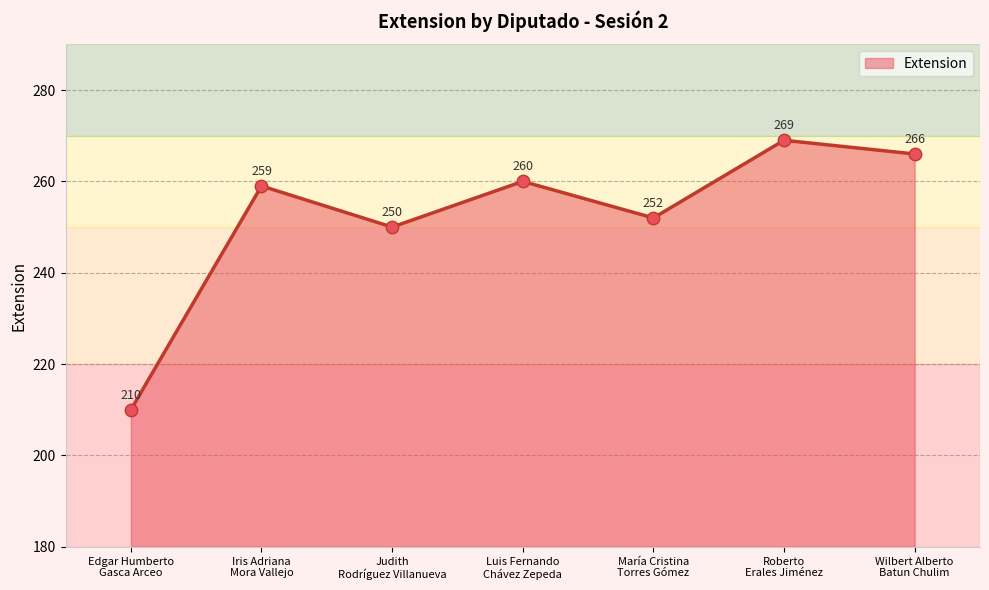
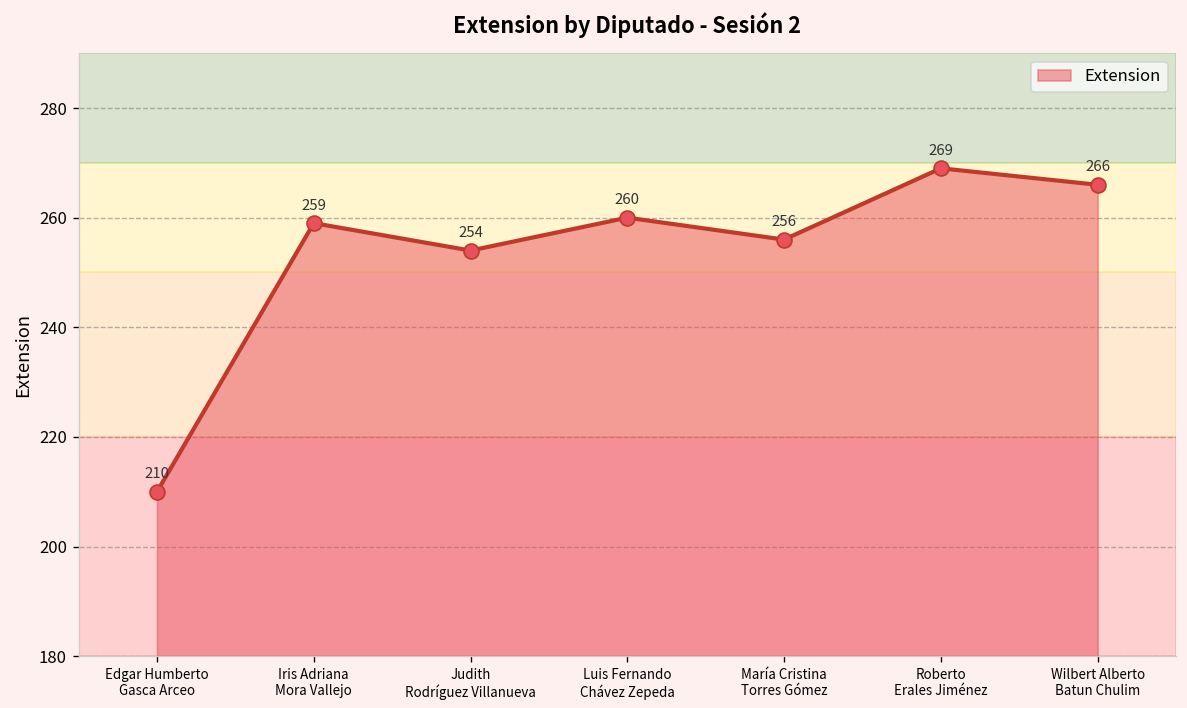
  {
    "Edgar Humberto Gasca Arceo": 210,
    "Iris Adriana Mora Vallejo": 259,
-   "Judith Rodríguez Villanueva": 250,
+   "Judith Rodríguez Villanueva": 254,
    "Luis Fernando Chávez Zepeda": 260,
-   "María Cristina Torres Gómez": 252,
+   "María Cristina Torres Gómez": 256,
    "Roberto Erales Jiménez": 269,
    "Wilbert Alberto Batun Chulim": 266
  }
